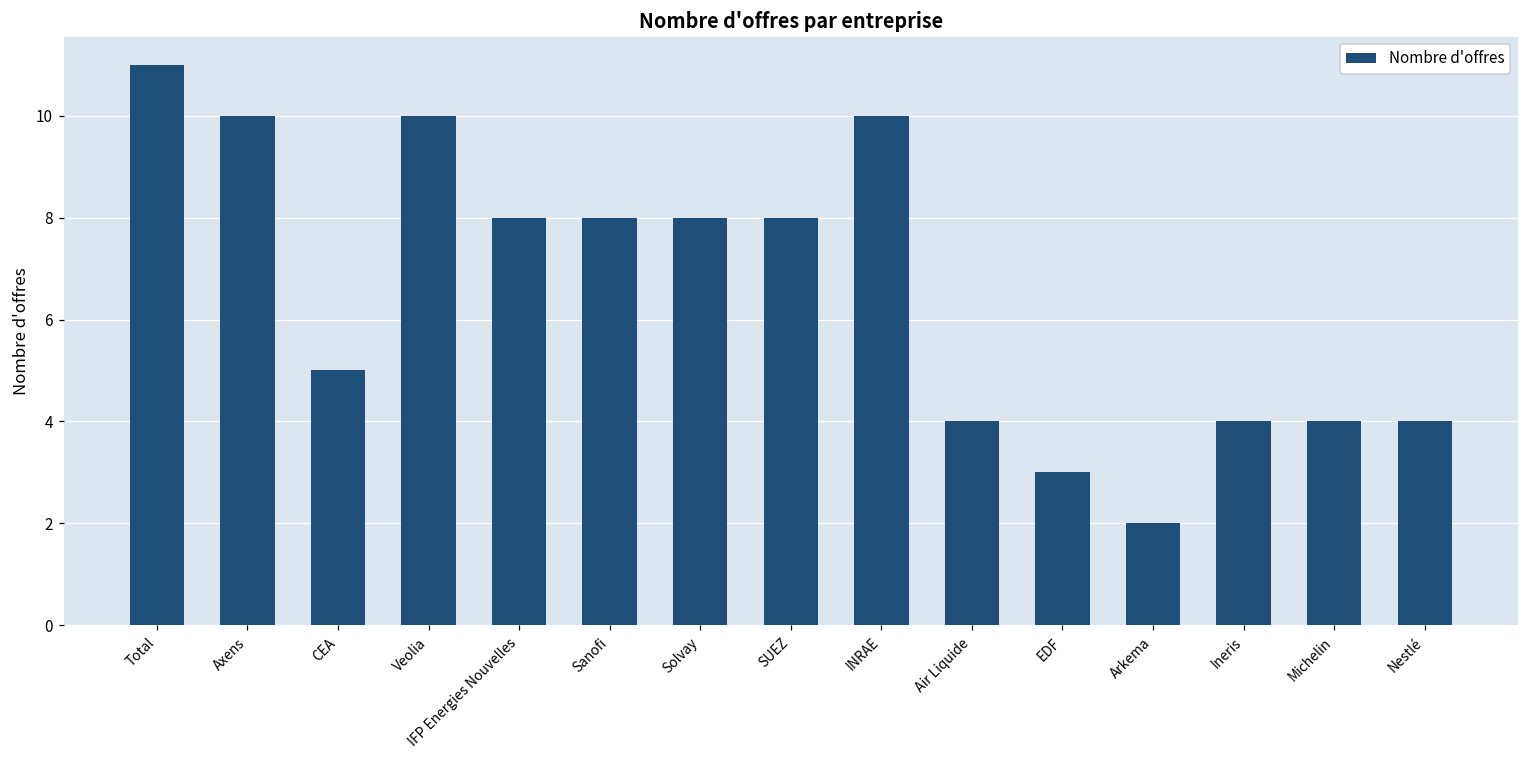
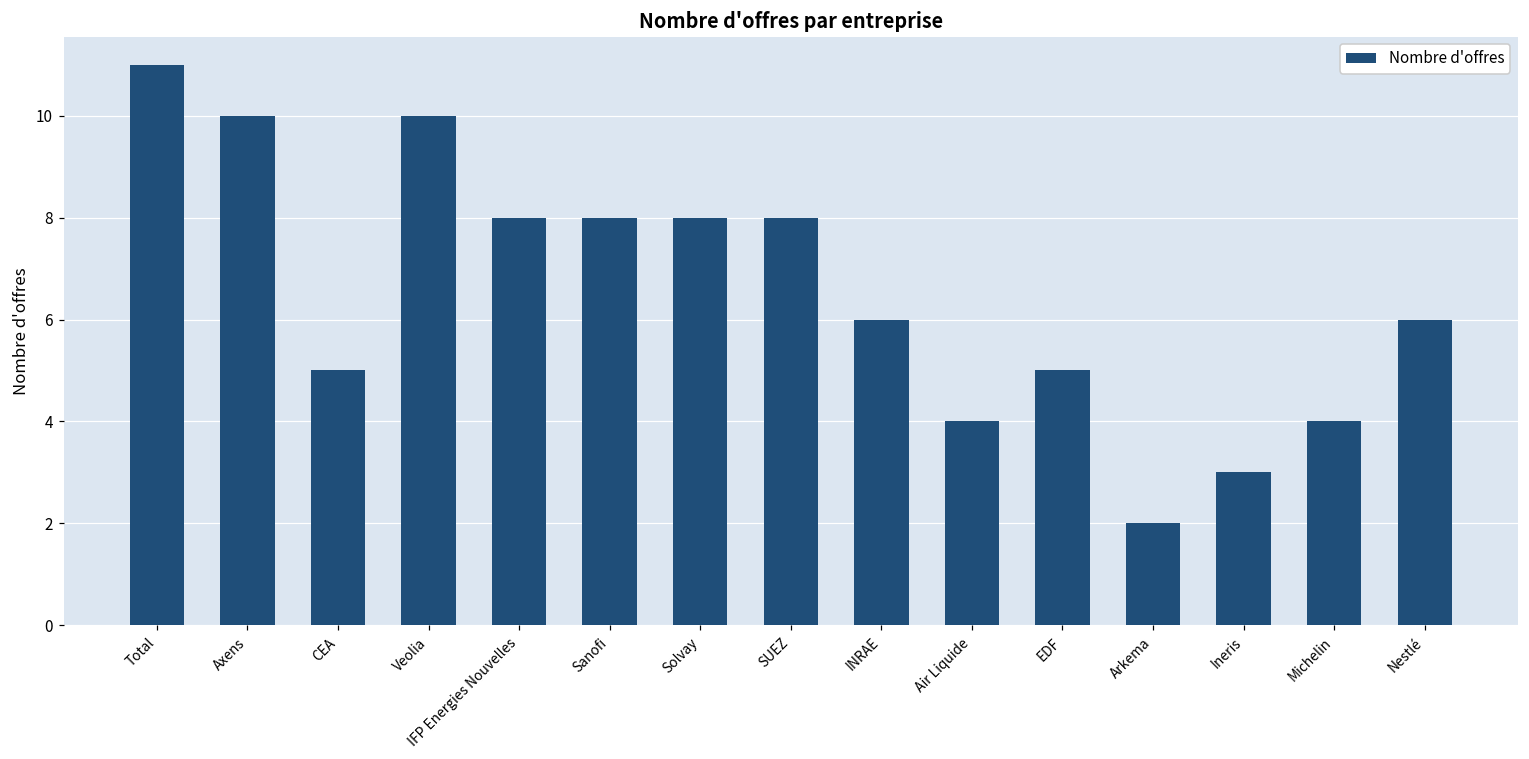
  {
    "Total": 11,
    "Axens": 10,
    "CEA": 5,
    "Veolia": 10,
    "IFP Energies Nouvelles": 8,
    "Sanofi": 8,
    "Solvay": 8,
    "SUEZ": 8,
-   "INRAE": 10,
+   "INRAE": 6,
    "Air Liquide": 4,
-   "EDF": 3,
+   "EDF": 5,
    "Arkema": 2,
-   "Ineris": 4,
+   "Ineris": 3,
    "Michelin": 4,
-   "Nestlé": 4
+   "Nestlé": 6
  }
